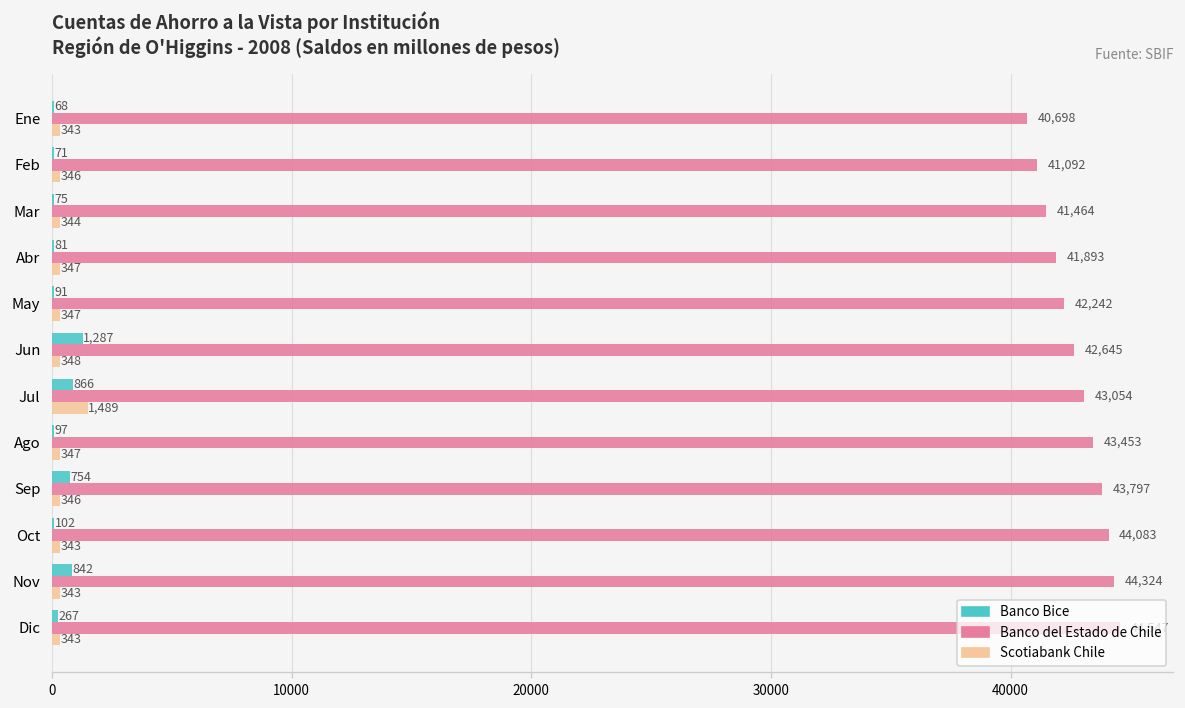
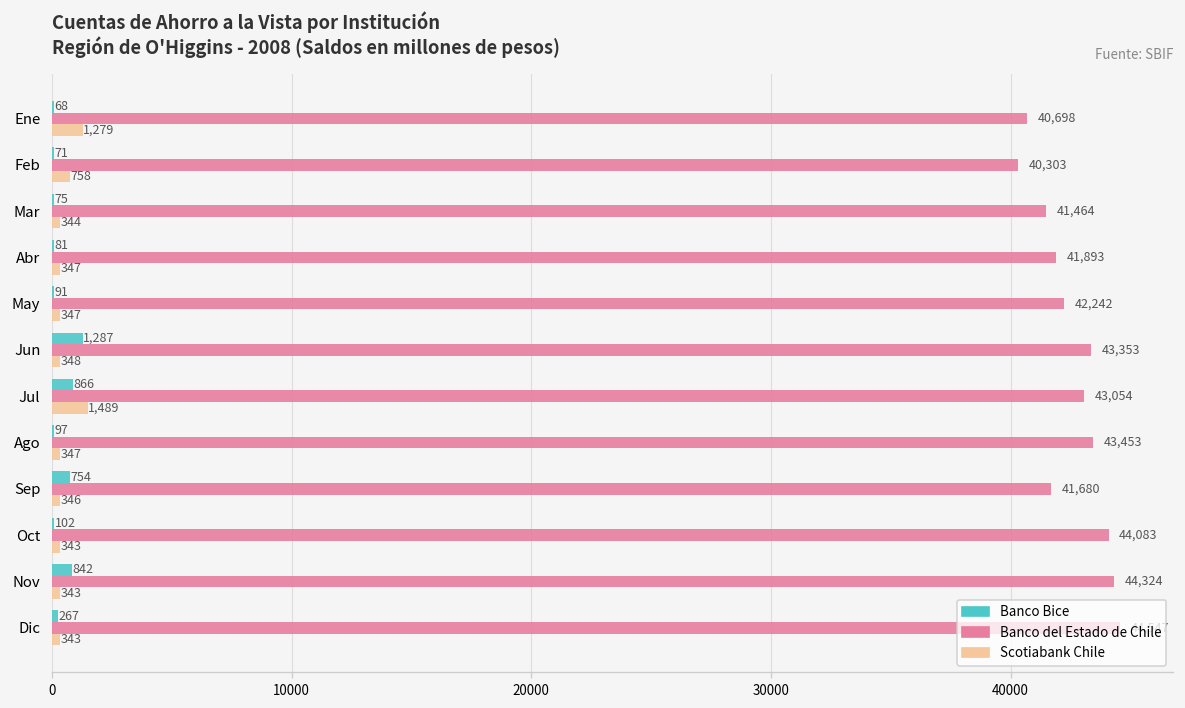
  {
    "Banco Bice": {
      "Ene": "68",
      "Feb": "71",
      "Mar": "75",
      "Abr": "81",
      "May": "91",
      "Jun": "1,287",
      "Jul": "866",
      "Ago": "97",
      "Sep": "754",
      "Oct": "102",
      "Nov": "842",
      "Dic": "267"
    },
    "Banco del Estado de Chile": {
      "Ene": "40,698",
-     "Feb": "41,092",
+     "Feb": "40,303",
      "Mar": "41,464",
      "Abr": "41,893",
      "May": "42,242",
-     "Jun": "42,645",
+     "Jun": "43,353",
      "Jul": "43,054",
      "Ago": "43,453",
-     "Sep": "43,797",
+     "Sep": "41,680",
      "Oct": "44,083",
      "Nov": "44,324"
    },
    "Scotiabank Chile": {
-     "Ene": "343",
-     "Feb": "346",
+     "Ene": "1,279",
+     "Feb": "758",
      "Mar": "344",
      "Abr": "347",
      "May": "347",
      "Jun": "348",
      "Jul": "1,489",
      "Ago": "347",
      "Sep": "346",
      "Oct": "343",
      "Nov": "343",
      "Dic": "343"
    }
  }
